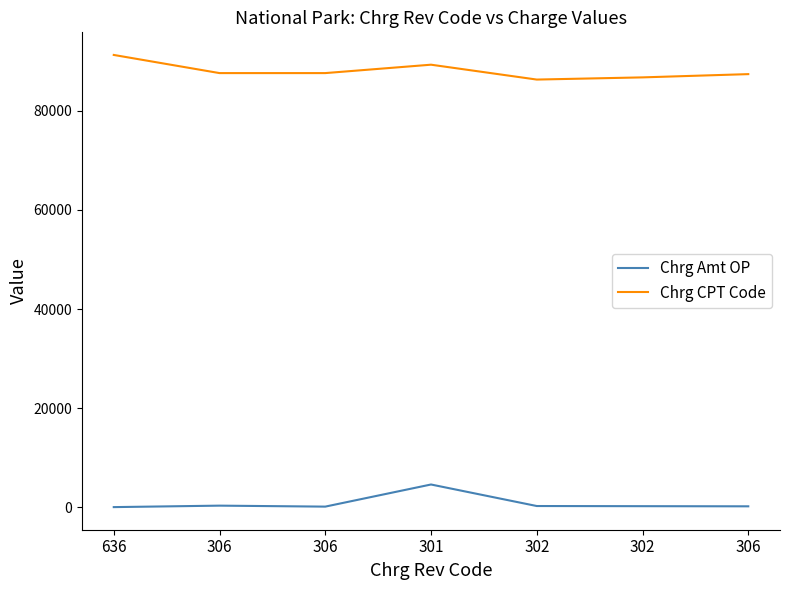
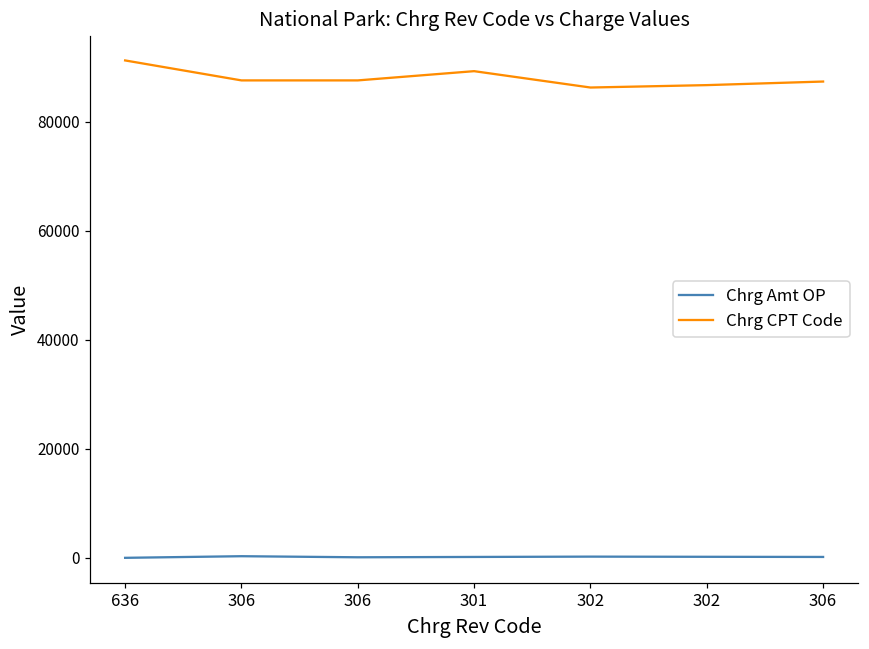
  {
    "Chrg Amt OP": {
      "636": 0,
-     "301": 5000
+     "301": 0
    },
    "Chrg CPT Code": {
      "636": 91000,
      "301": 89000
    }
  }
